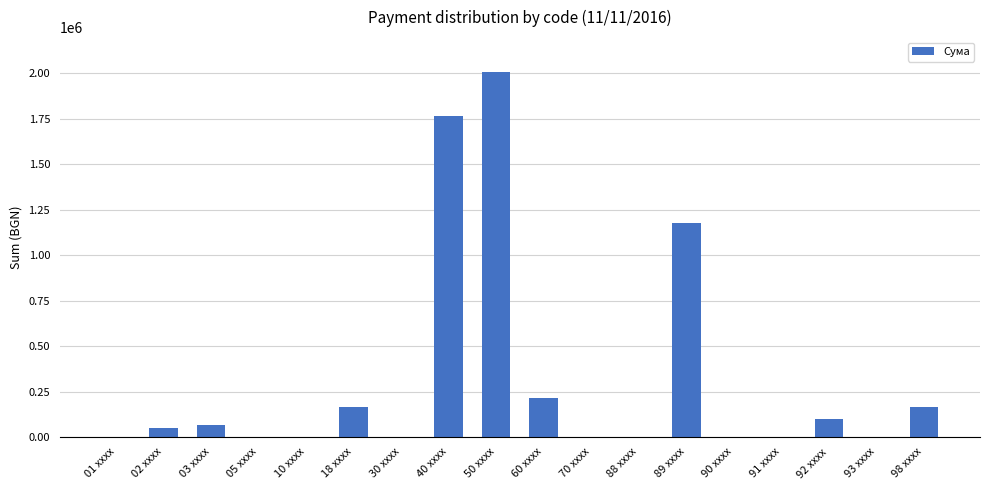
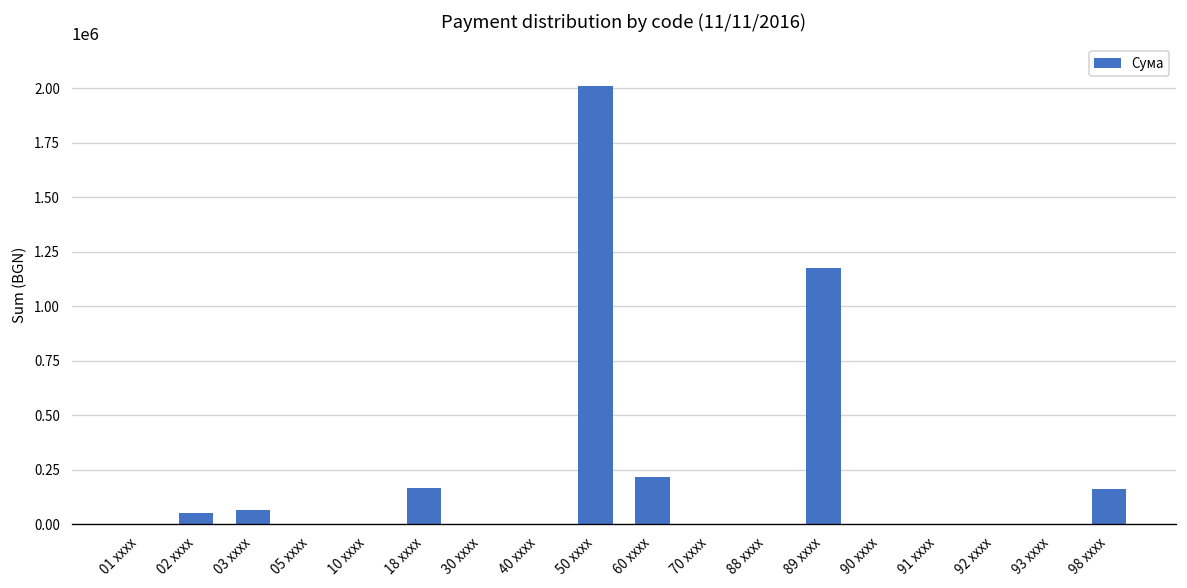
  {
    "01 xxxx": 0,
    "02 xxxx": 50000,
    "03 xxxx": 70000,
    "05 xxxx": 0,
    "10 xxxx": 0,
    "18 xxxx": 170000,
    "30 xxxx": 0,
-   "40 xxxx": 1770000,
+   "40 xxxx": 0,
    "50 xxxx": 2010000,
    "60 xxxx": 220000,
    "70 xxxx": 0,
    "88 xxxx": 0,
    "89 xxxx": 1180000,
    "90 xxxx": 0,
    "91 xxxx": 0,
-   "92 xxxx": 100000,
+   "92 xxxx": 0,
    "93 xxxx": 0,
    "98 xxxx": 160000
  }
